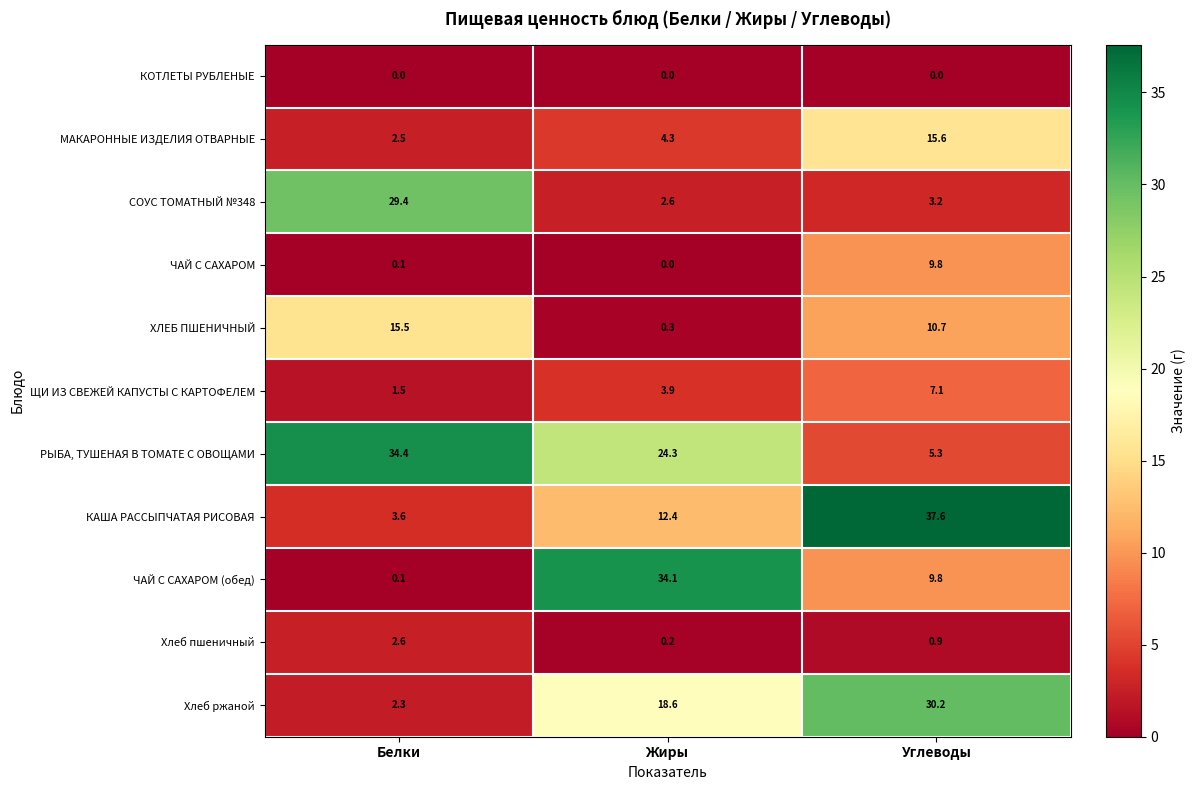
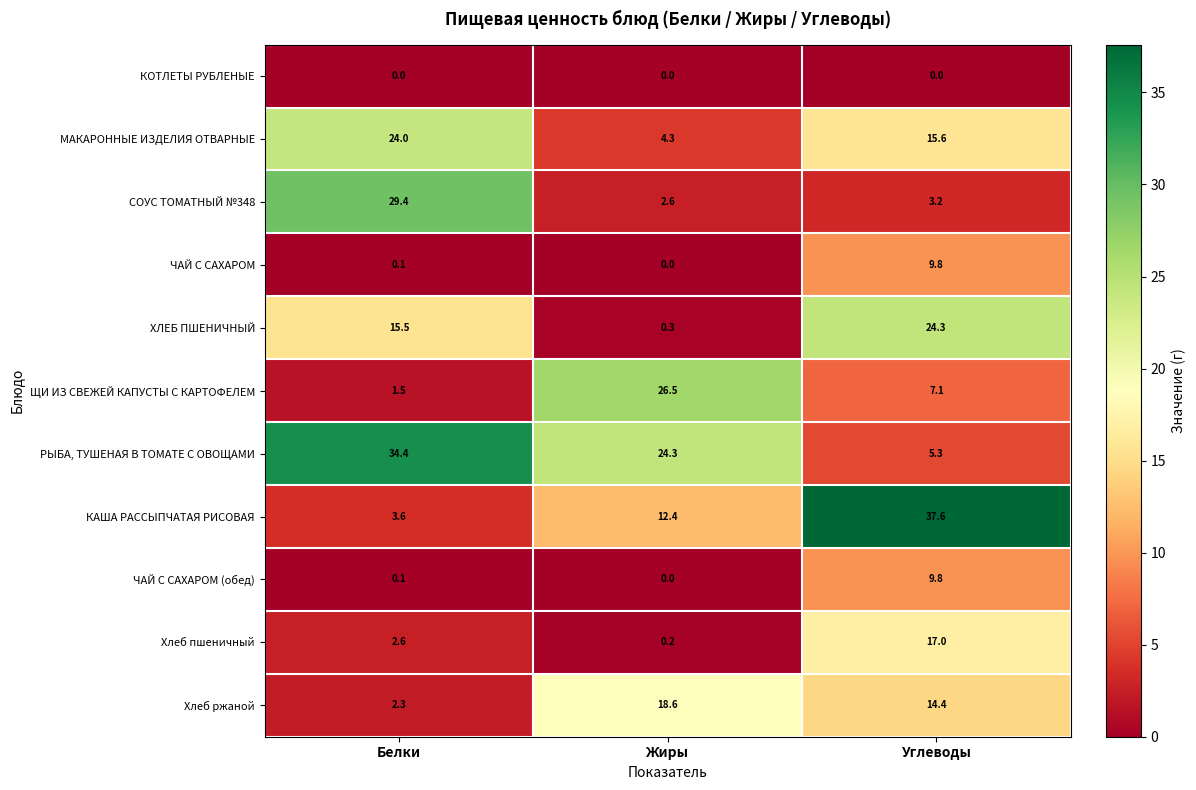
  {
    "КОТЛЕТЫ РУБЛЕНЫЕ": {
      "Белки": 0.0,
      "Жиры": 0.0,
      "Углеводы": 0.0
    },
    "МАКАРОННЫЕ ИЗДЕЛИЯ ОТВАРНЫЕ": {
-     "Белки": 2.5,
+     "Белки": 24.0,
      "Жиры": 4.3,
      "Углеводы": 15.6
    },
    "СОУС ТОМАТНЫЙ №348": {
      "Белки": 29.4,
      "Жиры": 2.6,
      "Углеводы": 3.2
    },
    "ЧАЙ С САХАРОМ": {
      "Белки": 0.1,
      "Жиры": 0.0,
      "Углеводы": 9.8
    },
    "ХЛЕБ ПШЕНИЧНЫЙ": {
      "Белки": 15.5,
      "Жиры": 0.3,
-     "Углеводы": 10.7
+     "Углеводы": 24.3
    },
    "ЩИ ИЗ СВЕЖЕЙ КАПУСТЫ С КАРТОФЕЛЕМ": {
      "Белки": 1.5,
-     "Жиры": 3.9,
+     "Жиры": 26.5,
      "Углеводы": 7.1
    },
    "РЫБА, ТУШЕНАЯ В ТОМАТЕ С ОВОЩАМИ": {
      "Белки": 34.4,
      "Жиры": 24.3,
      "Углеводы": 5.3
    },
    "КАША РАССЫПЧАТАЯ РИСОВАЯ": {
      "Белки": 3.6,
      "Жиры": 12.4,
      "Углеводы": 37.6
    },
    "ЧАЙ С САХАРОМ (обед)": {
      "Белки": 0.1,
-     "Жиры": 34.1,
+     "Жиры": 0.0,
      "Углеводы": 9.8
    },
    "Хлеб пшеничный": {
      "Белки": 2.6,
      "Жиры": 0.2,
-     "Углеводы": 0.9
+     "Углеводы": 17.0
    },
    "Хлеб ржаной": {
      "Белки": 2.3,
      "Жиры": 18.6,
-     "Углеводы": 30.2
+     "Углеводы": 14.4
    }
  }
